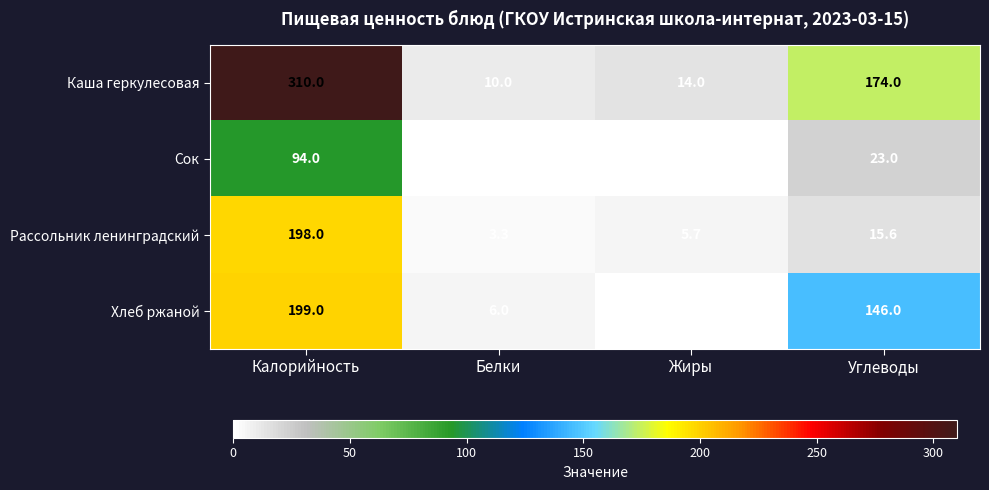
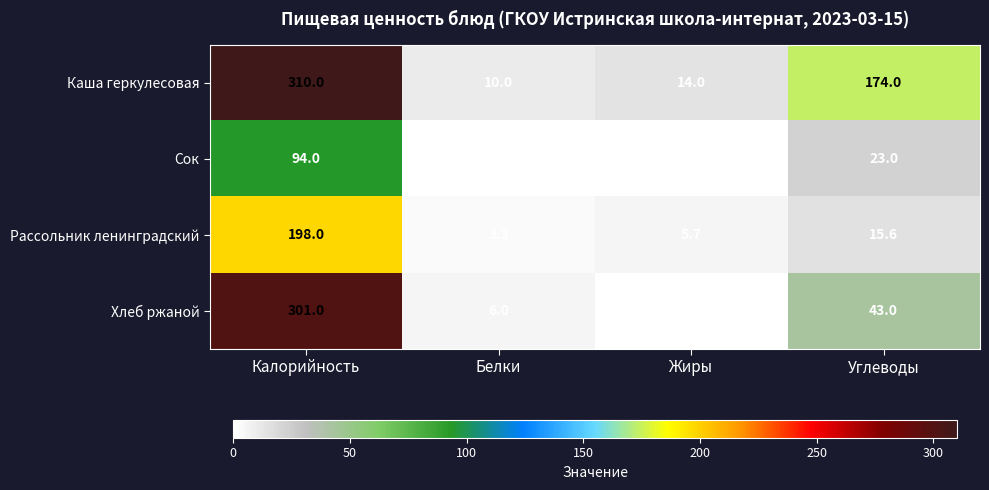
  {
    "Каша геркулесовая": {
      "Калорийность": 310.0,
      "Углеводы": 174.0
    },
    "Сок": {
      "Калорийность": 94.0
    },
    "Рассольник ленинградский": {
      "Калорийность": 198.0
    },
    "Хлеб ржаной": {
-     "Калорийность": 199.0,
-     "Углеводы": 146.0
+     "Калорийность": 301.0,
+     "Углеводы": 43.0
    }
  }
